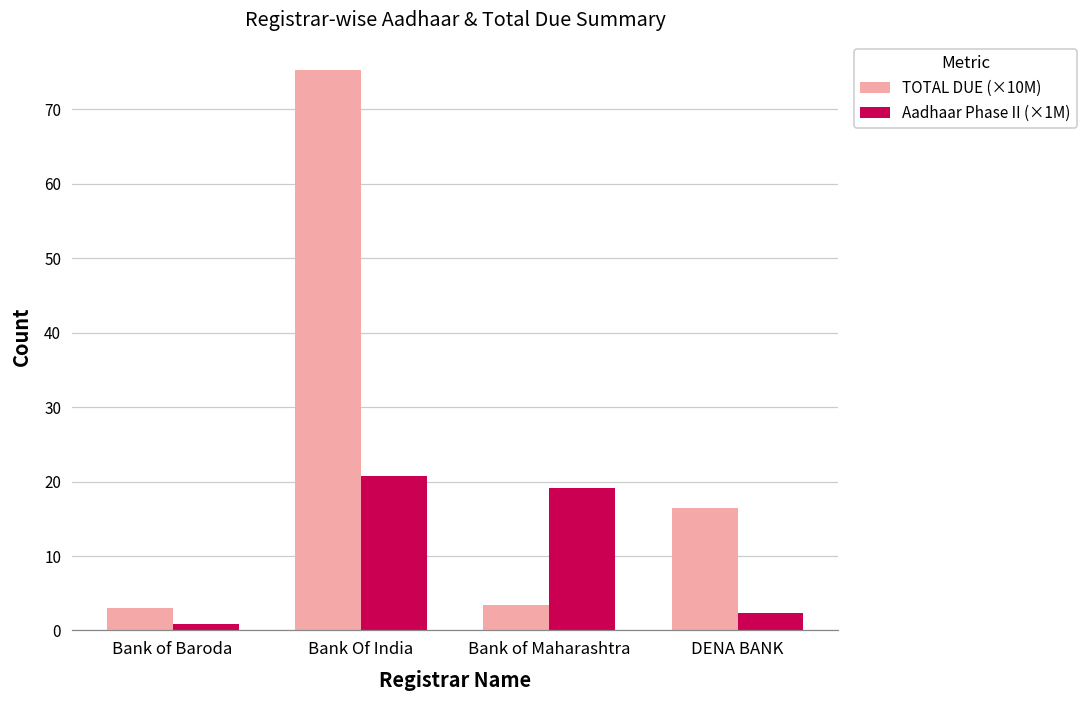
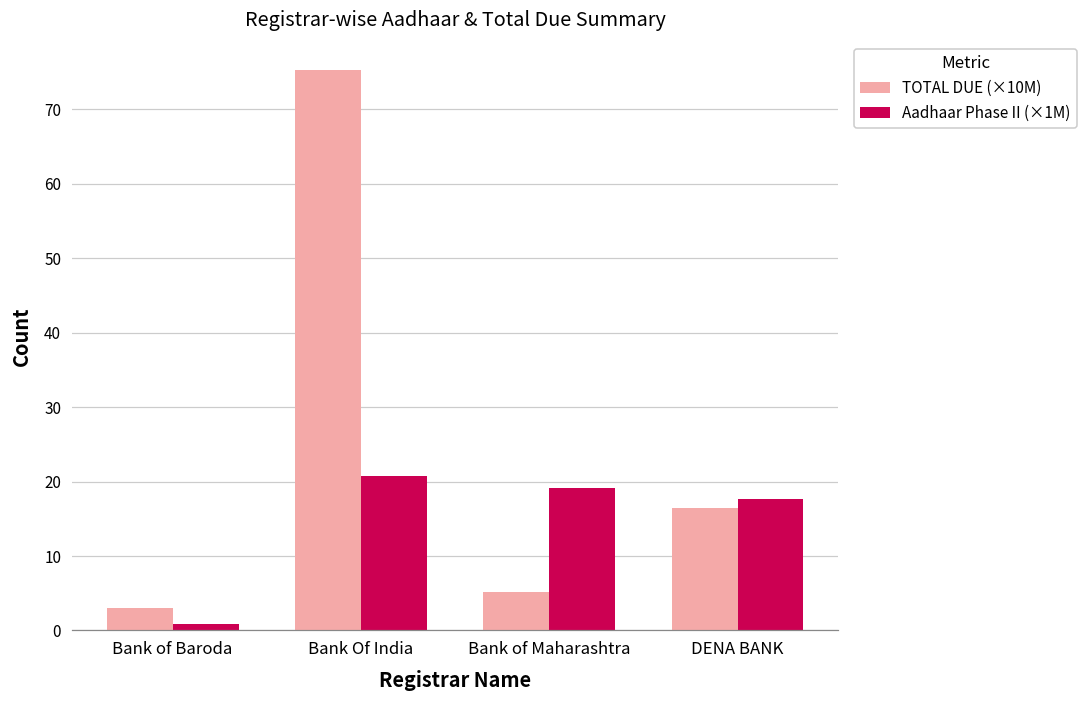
  {
    "TOTAL DUE (×10M)": {
      "Bank of Baroda": 3,
      "Bank Of India": 75,
-     "Bank of Maharashtra": 3,
+     "Bank of Maharashtra": 5,
      "DENA BANK": 16
    },
    "Aadhaar Phase II (×1M)": {
      "Bank of Baroda": 1,
      "Bank Of India": 21,
      "Bank of Maharashtra": 19,
-     "DENA BANK": 2
+     "DENA BANK": 18
    }
  }
